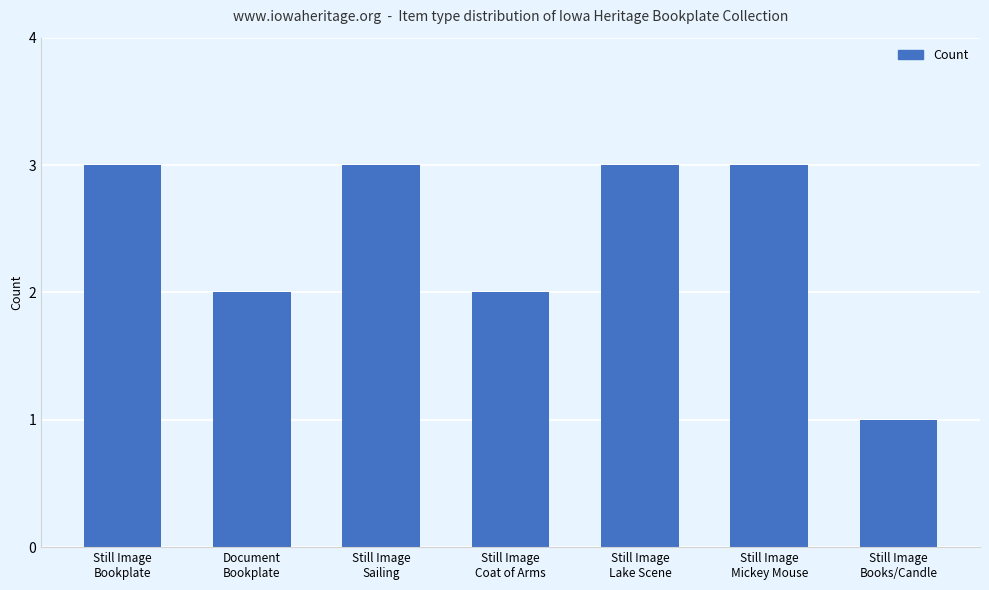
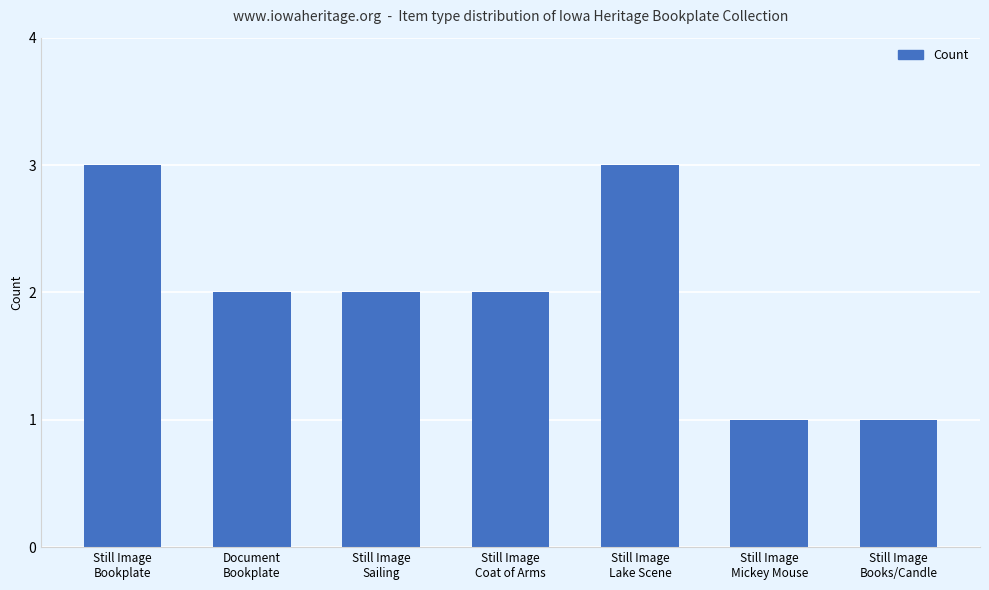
  {
    "Still Image Bookplate": 3,
    "Document Bookplate": 2,
-   "Still Image Sailing": 3,
+   "Still Image Sailing": 2,
    "Still Image Coat of Arms": 2,
    "Still Image Lake Scene": 3,
-   "Still Image Mickey Mouse": 3,
+   "Still Image Mickey Mouse": 1,
    "Still Image Books/Candle": 1
  }
